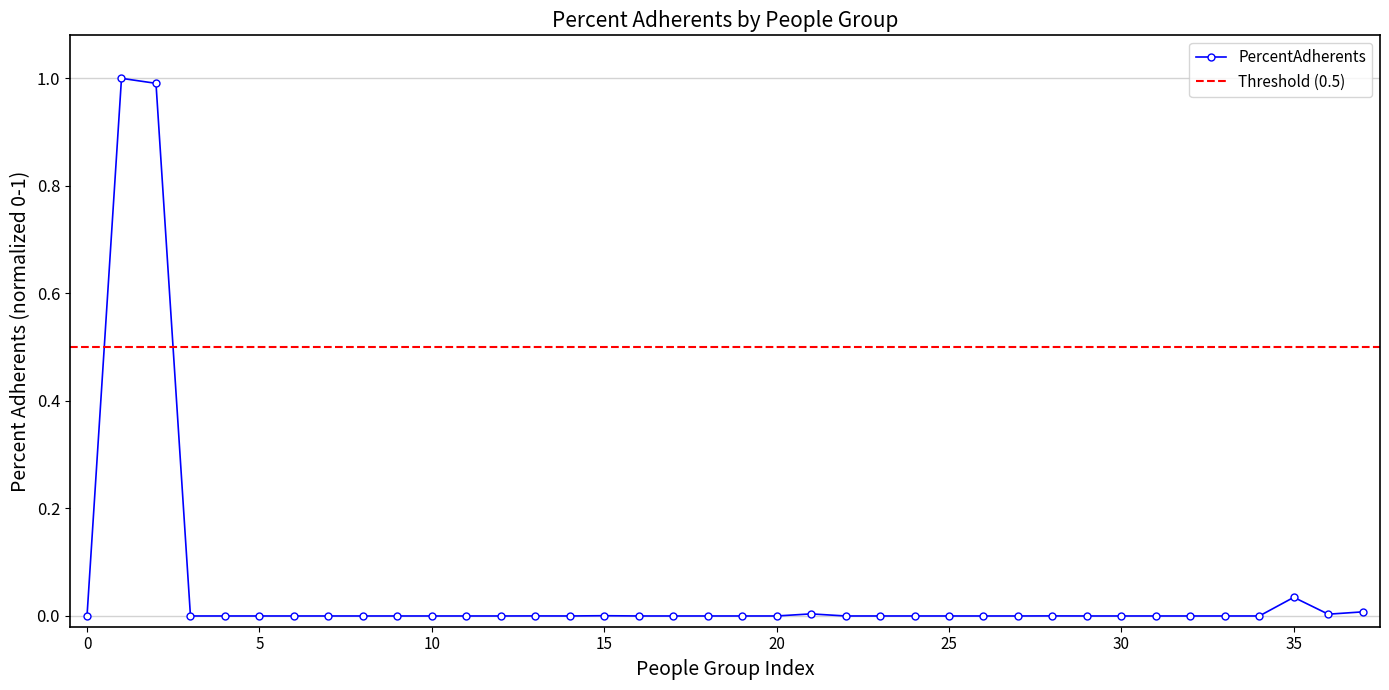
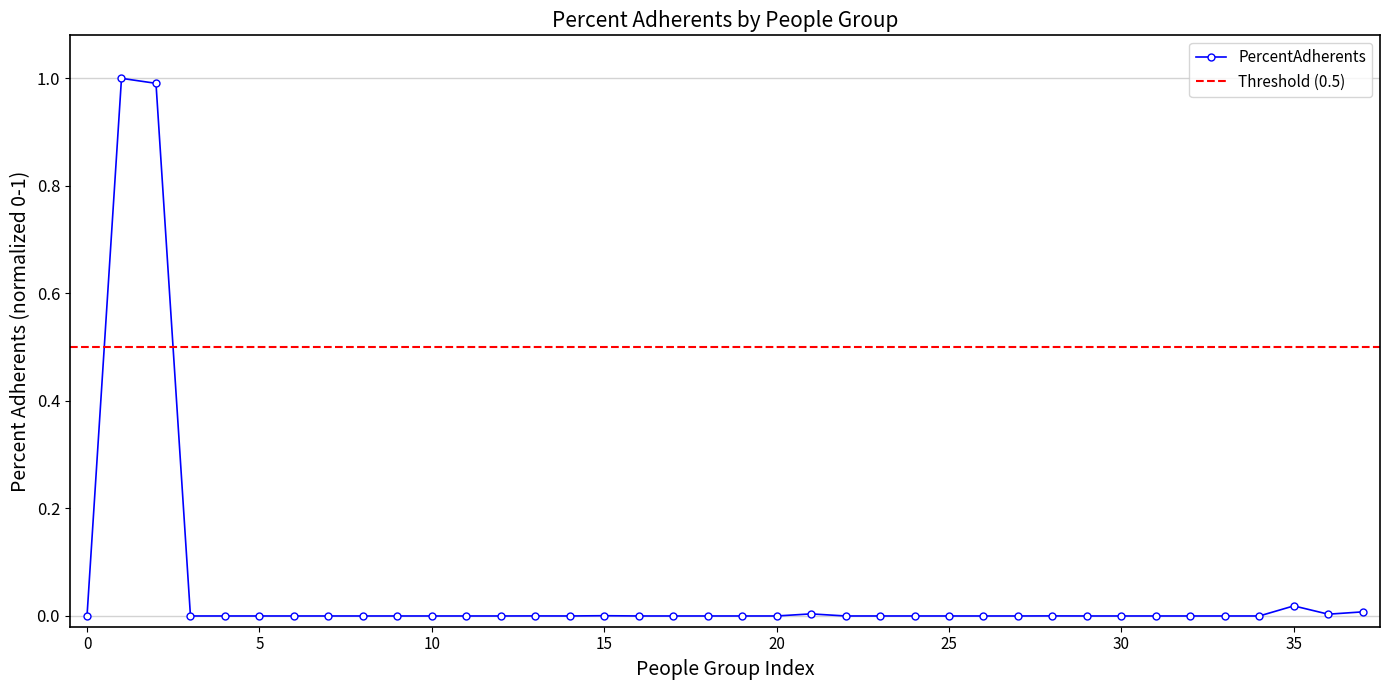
  {
    "0": 0.00,
    "5": 0.00,
    "10": 0.00,
    "15": 0.00,
    "20": 0.00,
    "25": 0.00,
    "30": 0.00,
-   "35": 0.03
+   "35": 0.02
  }
